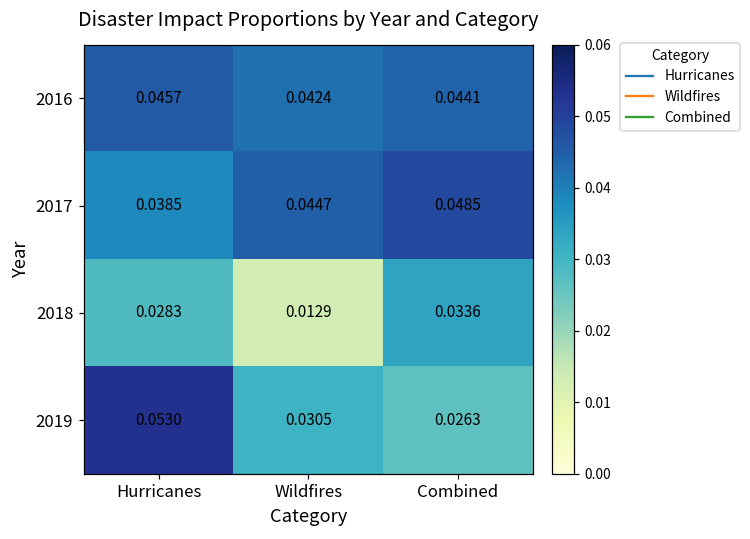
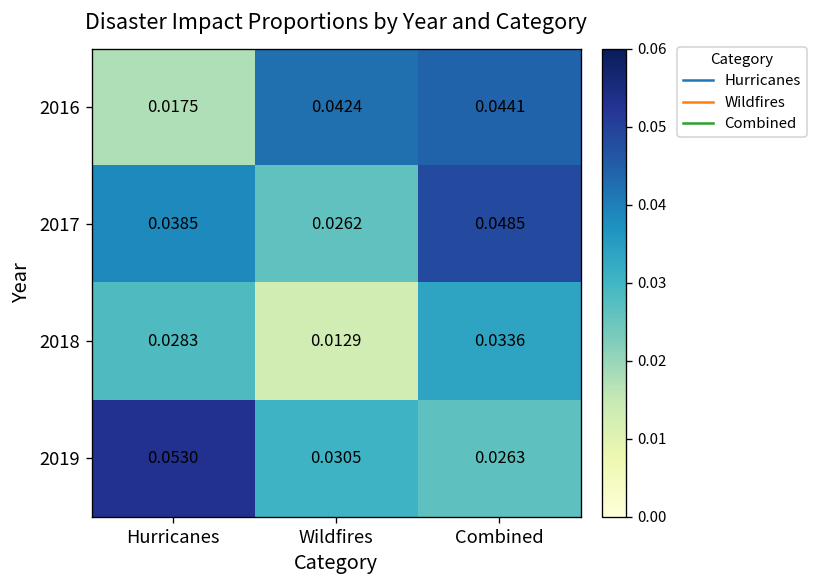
  {
    "2016": {
-     "Hurricanes": 0.0457,
+     "Hurricanes": 0.0175,
      "Wildfires": 0.0424,
      "Combined": 0.0441
    },
    "2017": {
      "Hurricanes": 0.0385,
-     "Wildfires": 0.0447,
+     "Wildfires": 0.0262,
      "Combined": 0.0485
    },
    "2018": {
      "Hurricanes": 0.0283,
      "Wildfires": 0.0129,
      "Combined": 0.0336
    },
    "2019": {
      "Hurricanes": 0.0530,
      "Wildfires": 0.0305,
      "Combined": 0.0263
    }
  }
